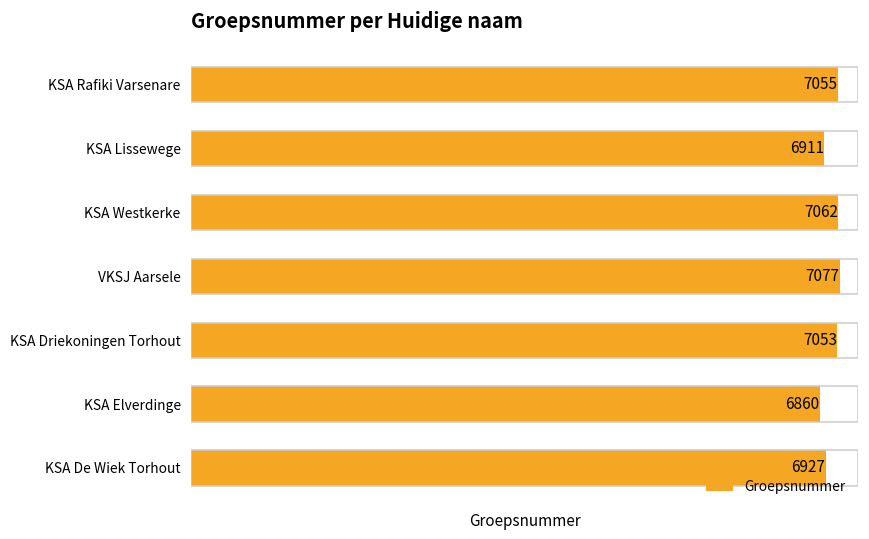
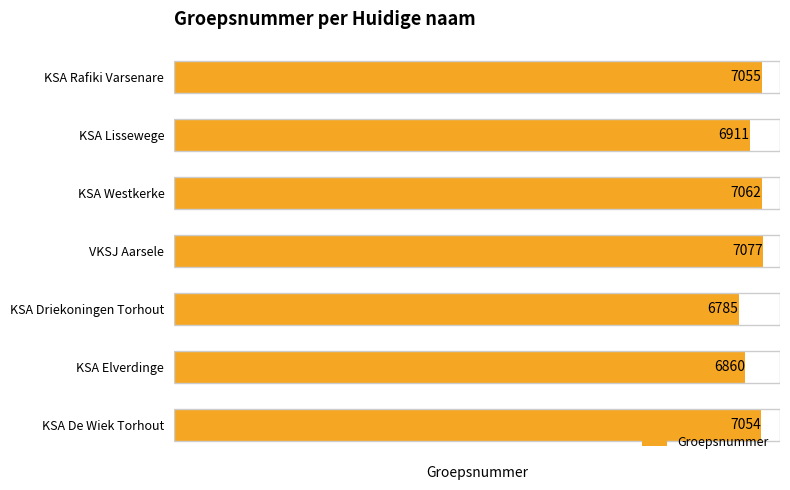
  {
    "KSA Rafiki Varsenare": 7055,
    "KSA Lissewege": 6911,
    "KSA Westkerke": 7062,
    "VKSJ Aarsele": 7077,
-   "KSA Driekoningen Torhout": 7053,
+   "KSA Driekoningen Torhout": 6785,
    "KSA Elverdinge": 6860,
-   "KSA De Wiek Torhout": 6927
+   "KSA De Wiek Torhout": 7054
  }
